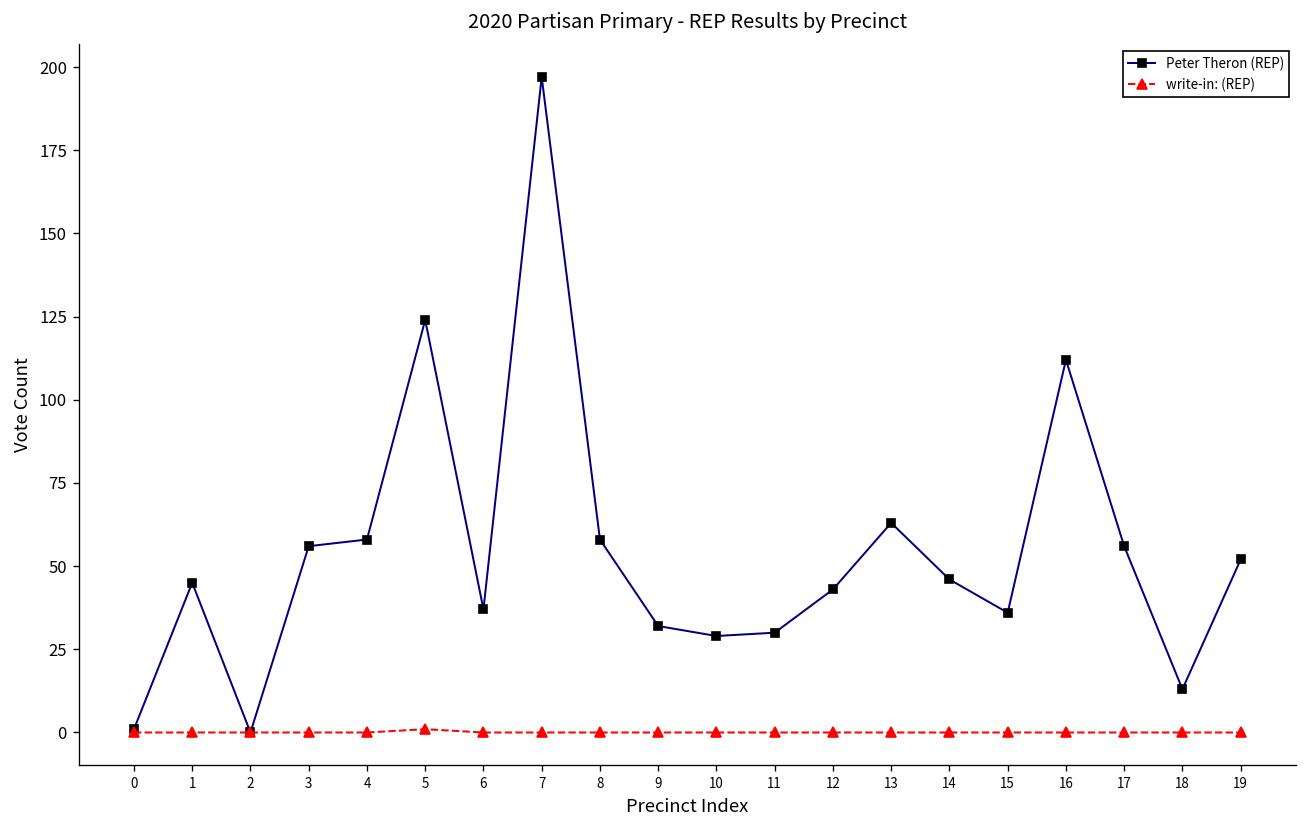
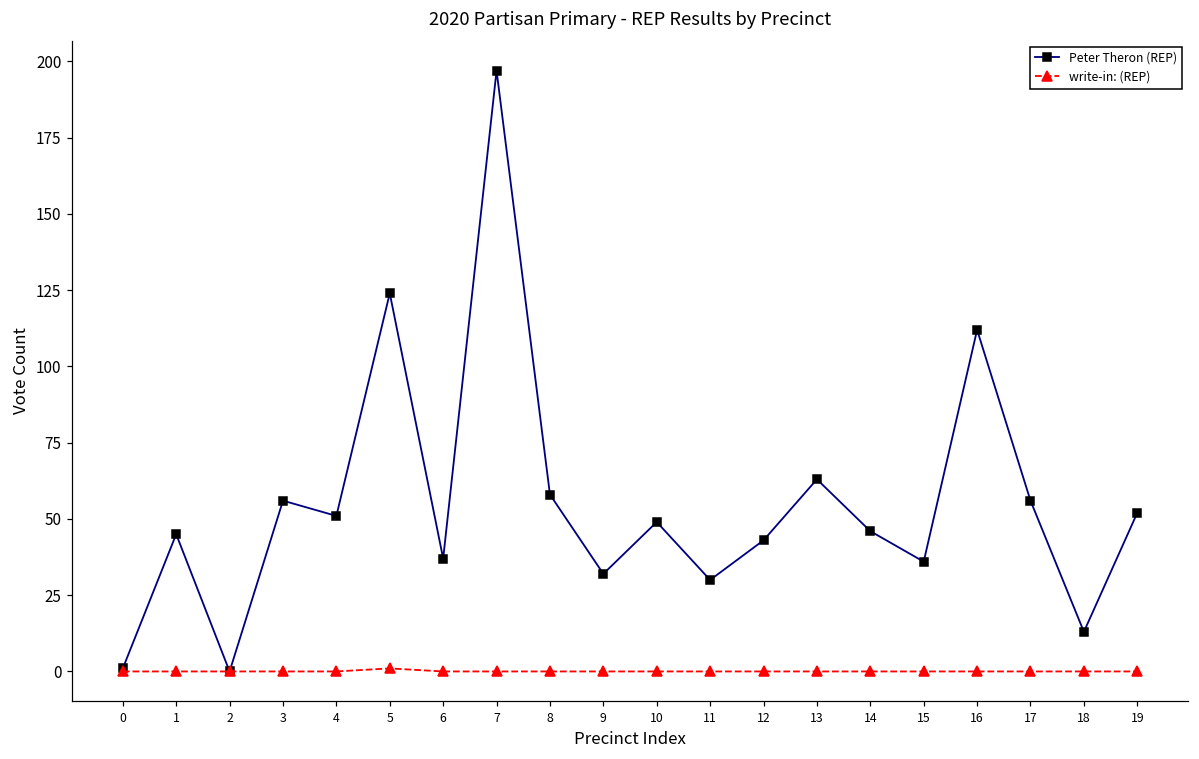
  {
    "Peter Theron (REP)": {
      "0": 1,
      "1": 45,
      "3": 56,
-     "4": 58,
+     "4": 51,
      "5": 124,
      "6": 37,
      "7": 197,
      "8": 58,
      "9": 32,
-     "10": 29,
+     "10": 49,
      "11": 30,
      "12": 43,
      "13": 63,
      "14": 46,
      "15": 36,
      "16": 112,
      "17": 56,
      "18": 13,
      "19": 52
    },
    "write-in: (REP)": {
      "0": 0,
      "1": 0,
      "3": 0,
      "4": 0,
      "5": 1,
      "6": 0,
      "7": 0,
      "8": 0,
      "9": 0,
      "10": 0,
      "11": 0,
      "12": 0,
      "13": 0,
      "14": 0,
      "15": 0,
      "16": 0,
      "17": 0,
      "18": 0,
      "19": 0
    }
  }
